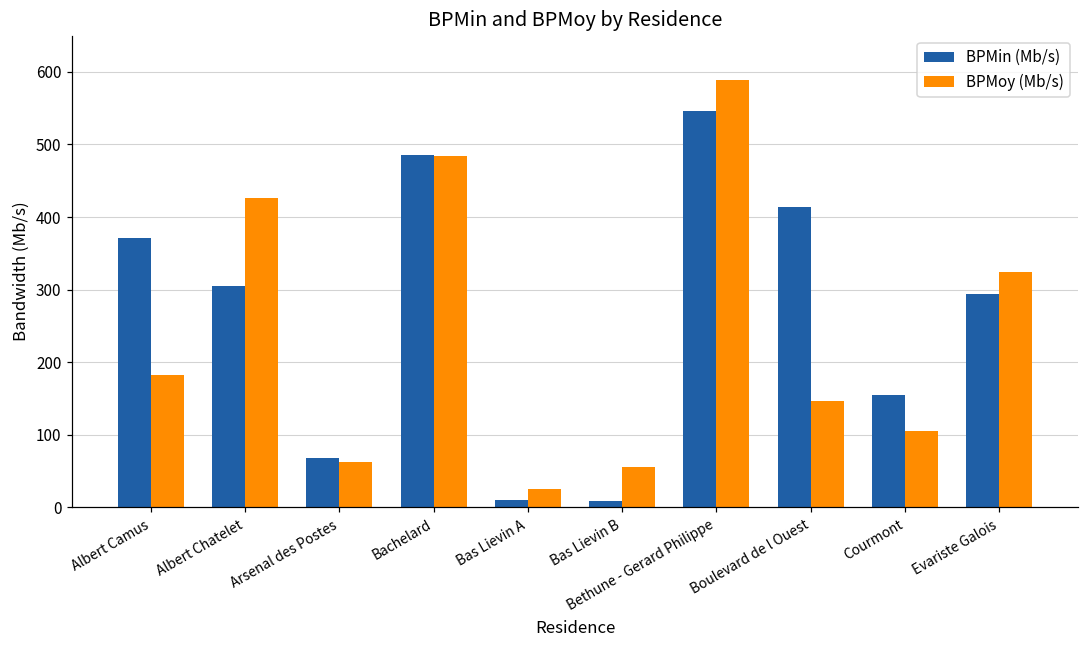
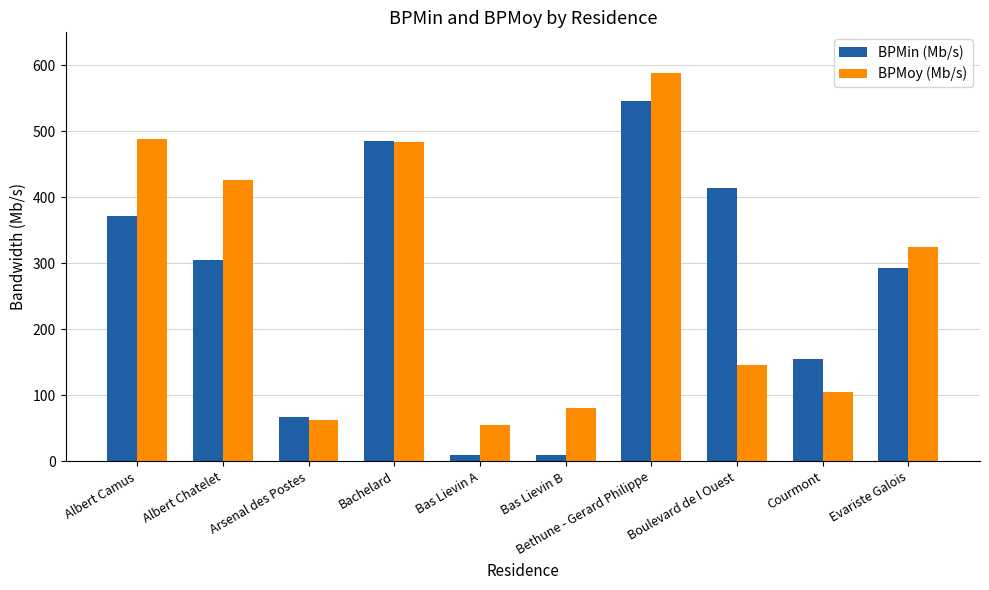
  {
    "BPMin (Mb/s)": {
      "Albert Camus": 370,
      "Albert Chatelet": 300,
      "Arsenal des Postes": 70,
      "Bachelard": 490,
      "Bas Lievin A": 10,
      "Bas Lievin B": 10,
      "Bethune - Gerard Philippe": 550,
      "Boulevard de l Ouest": 410,
      "Courmont": 150,
      "Evariste Galois": 290
    },
    "BPMoy (Mb/s)": {
-     "Albert Camus": 180,
+     "Albert Camus": 490,
      "Albert Chatelet": 430,
      "Arsenal des Postes": 60,
      "Bachelard": 480,
-     "Bas Lievin A": 30,
-     "Bas Lievin B": 60,
+     "Bas Lievin A": 60,
+     "Bas Lievin B": 80,
      "Bethune - Gerard Philippe": 590,
      "Boulevard de l Ouest": 150,
      "Courmont": 110,
      "Evariste Galois": 320
    }
  }
